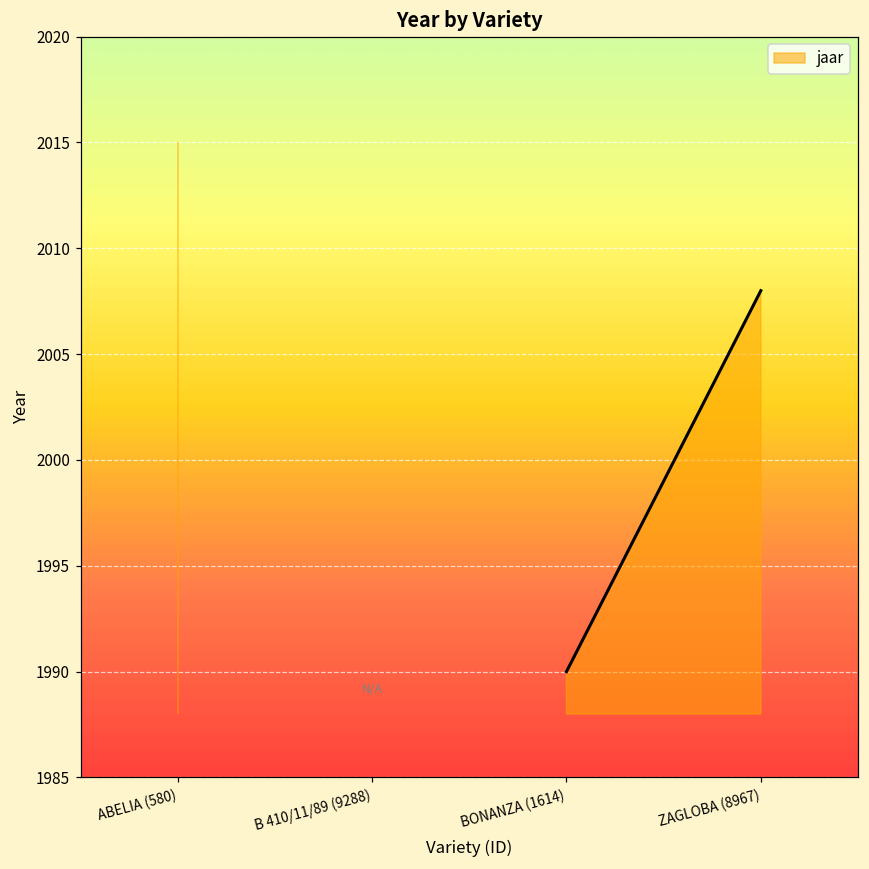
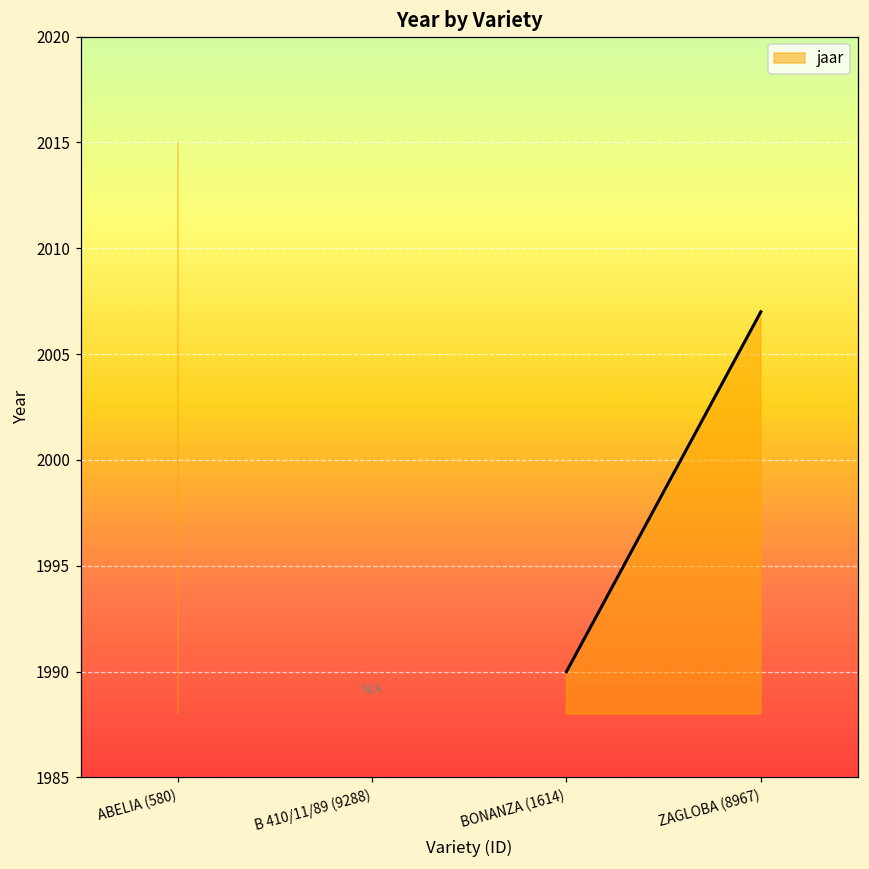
  {
    "ABELIA (580)": 2015,
    "BONANZA (1614)": 1990,
-   "ZAGLOBA (8967)": 2008
+   "ZAGLOBA (8967)": 2007
  }
